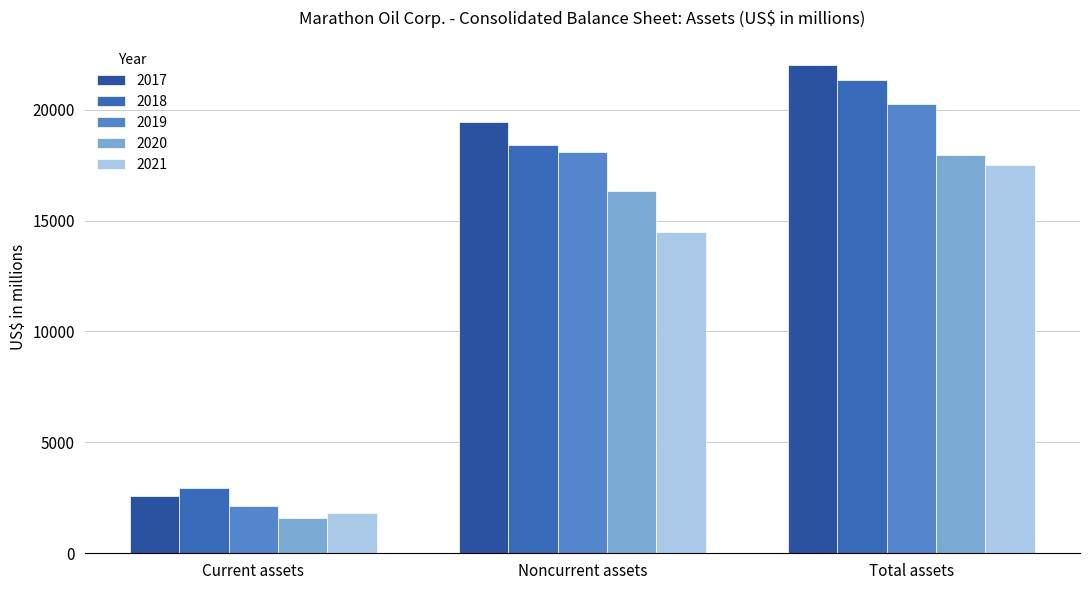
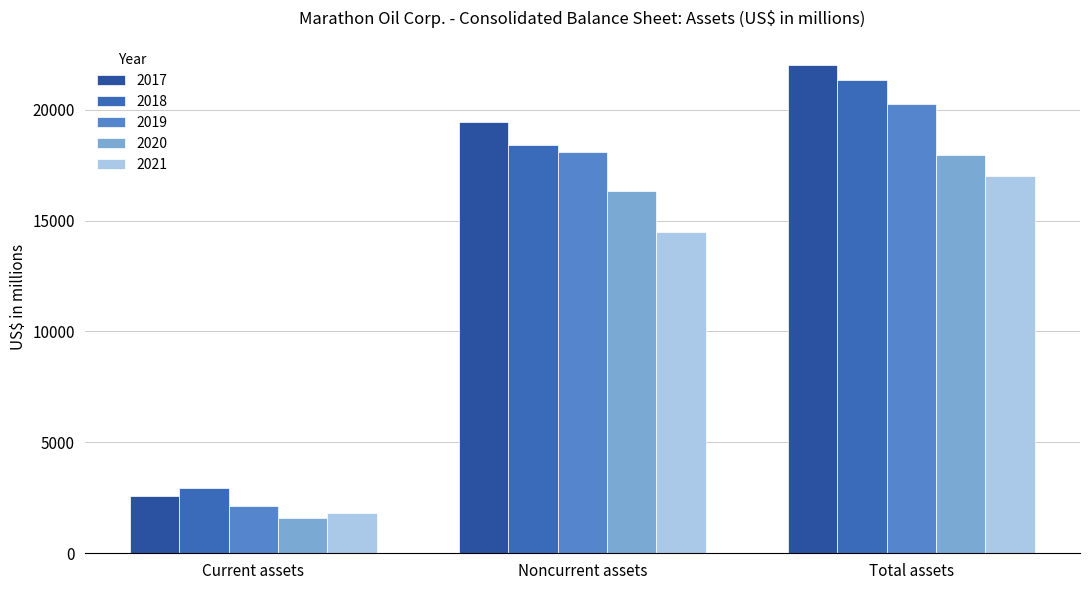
  {
    "2021": {
      "Current assets": 1800,
      "Noncurrent assets": 14500,
-     "Total assets": 17500
+     "Total assets": 17000
    }
  }
